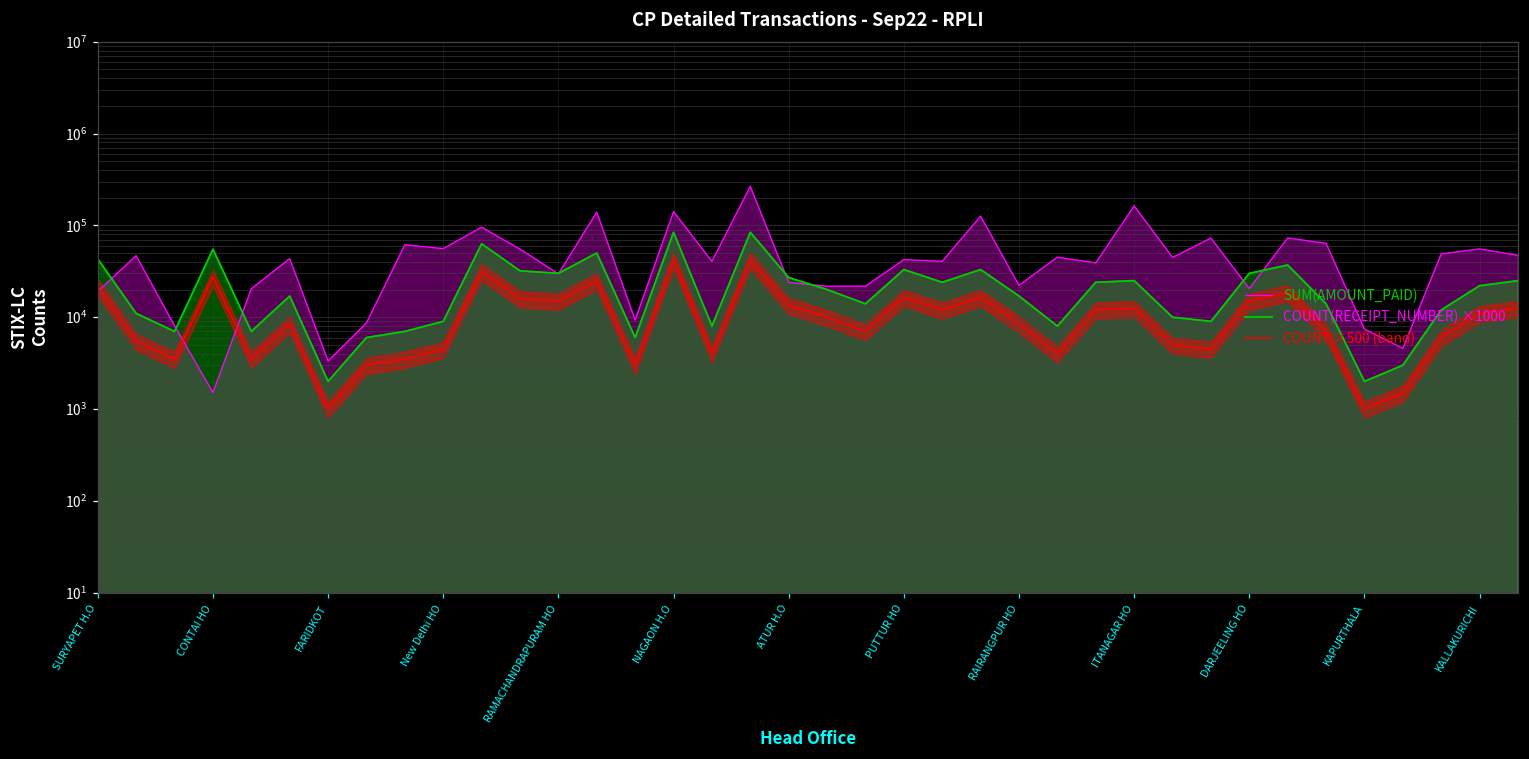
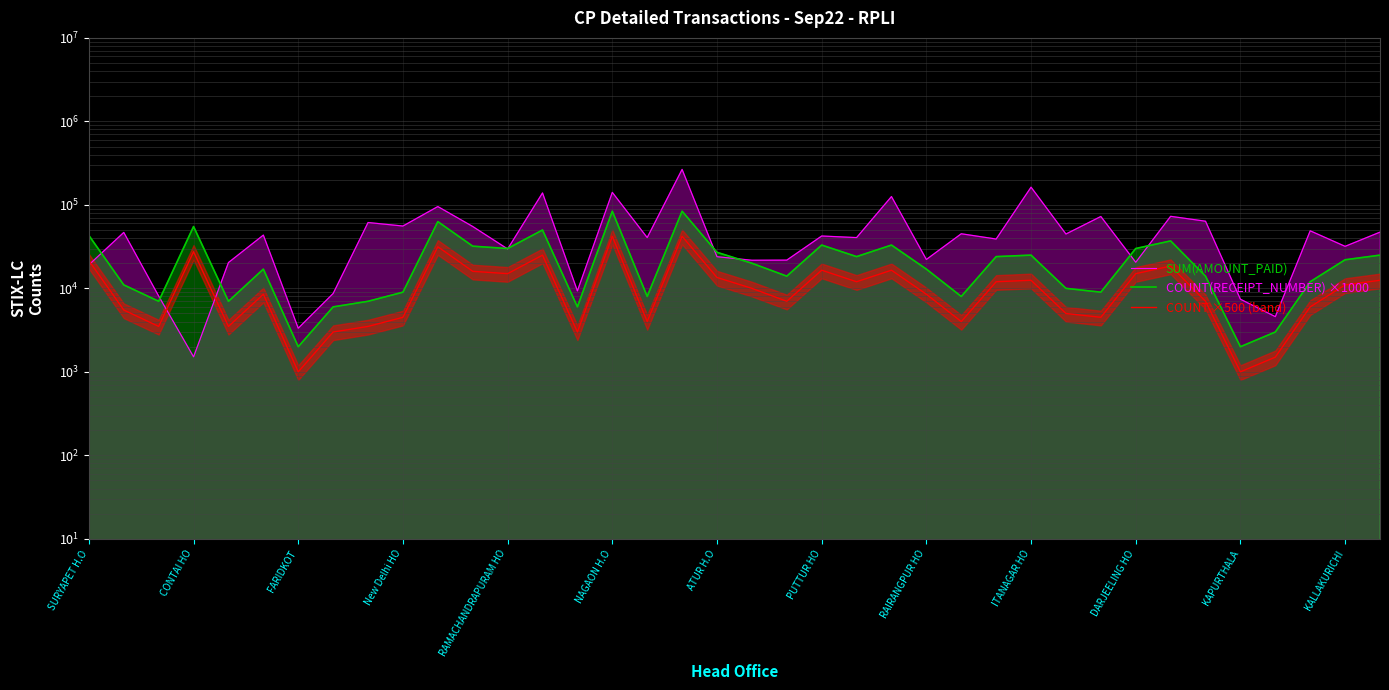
  {
    "SUM(AMOUNT_PAID)": {
      "SURYAPET H.O": 19000,
      "CONTAI HO": 1500,
      "FARIDKOT": 3300,
      "New Delhi HO": 60000,
      "NAGAON H.O": 140000,
      "ATUR H.O": 24000,
      "PUTTUR HO": 40000,
      "RAIRANGPUR HO": 22000,
      "ITANAGAR HO": 160000,
      "DARJEELING HO": 21000,
      "KAPURTHALA": 7000,
-     "KALLAKURICHI": 60000
+     "KALLAKURICHI": 32000
    },
    "COUNT(RECEIPT_NUMBER) ×1000": {
      "SURYAPET H.O": 40000,
      "CONTAI HO": 60000,
      "FARIDKOT": 2000,
      "New Delhi HO": 9000,
      "NAGAON H.O": 80000,
      "ATUR H.O": 27000,
      "PUTTUR HO": 33000,
      "RAIRANGPUR HO": 17000,
      "ITANAGAR HO": 25000,
      "DARJEELING HO": 30000,
      "KAPURTHALA": 2000,
      "KALLAKURICHI": 22000
    }
  }
